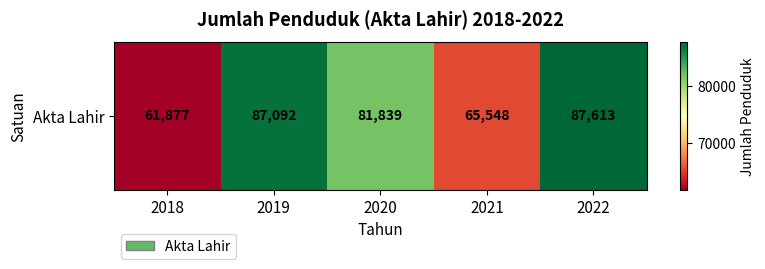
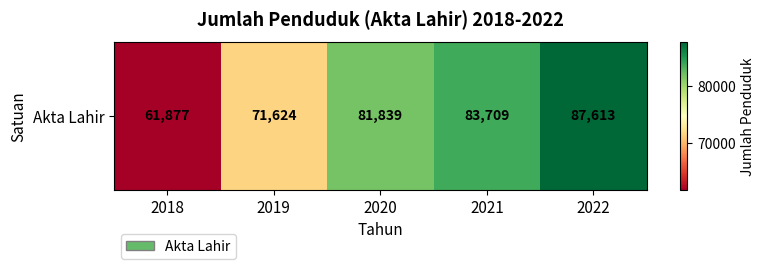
  {
    "Akta Lahir": {
      "2018": "61,877",
-     "2019": "87,092",
+     "2019": "71,624",
      "2020": "81,839",
-     "2021": "65,548",
+     "2021": "83,709",
      "2022": "87,613"
    }
  }
